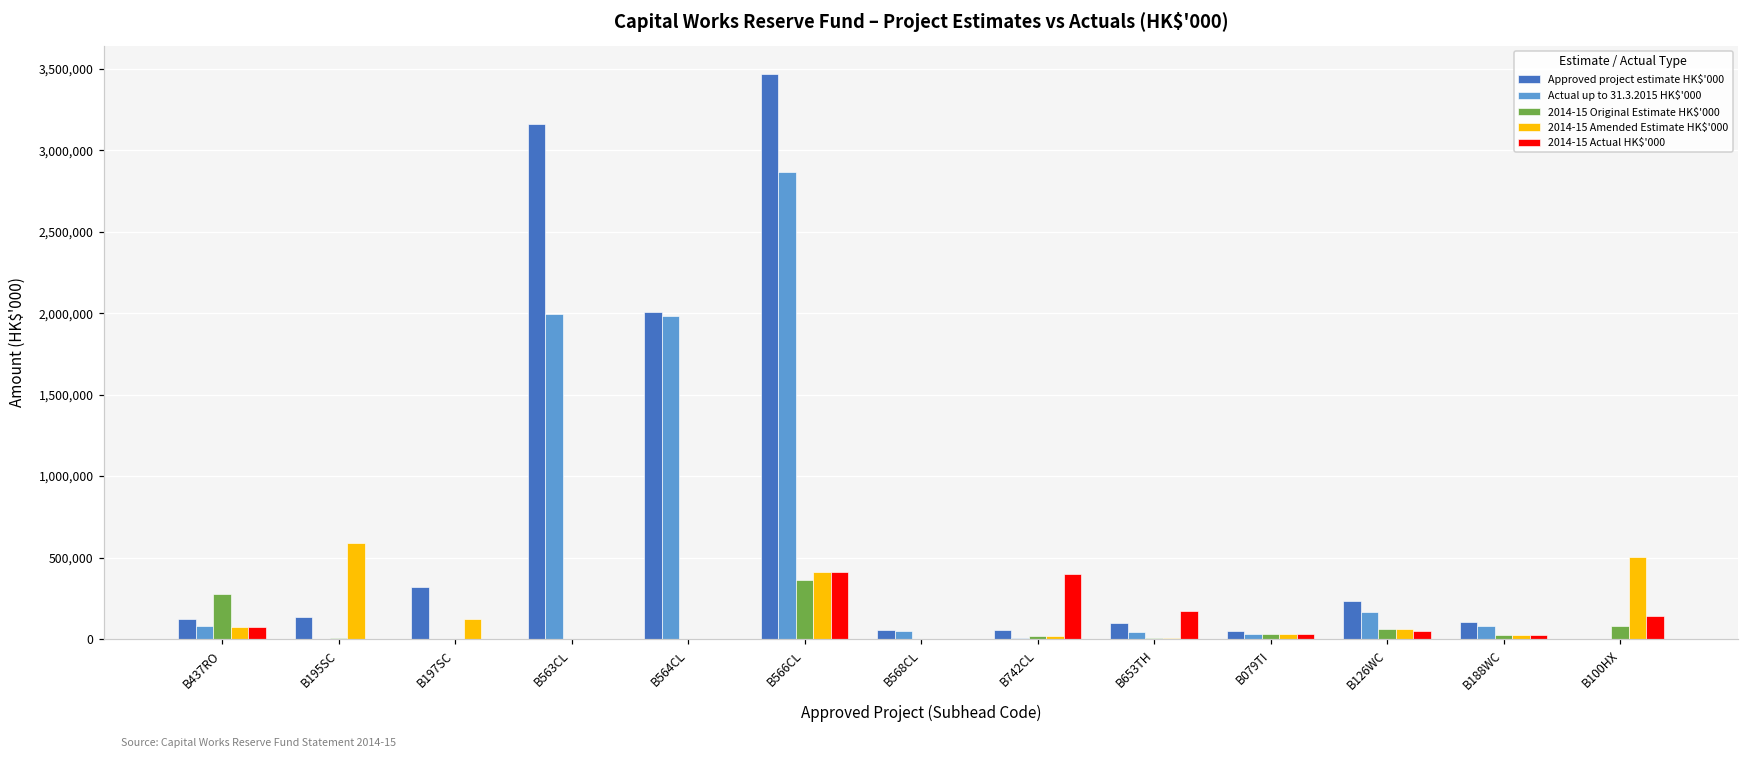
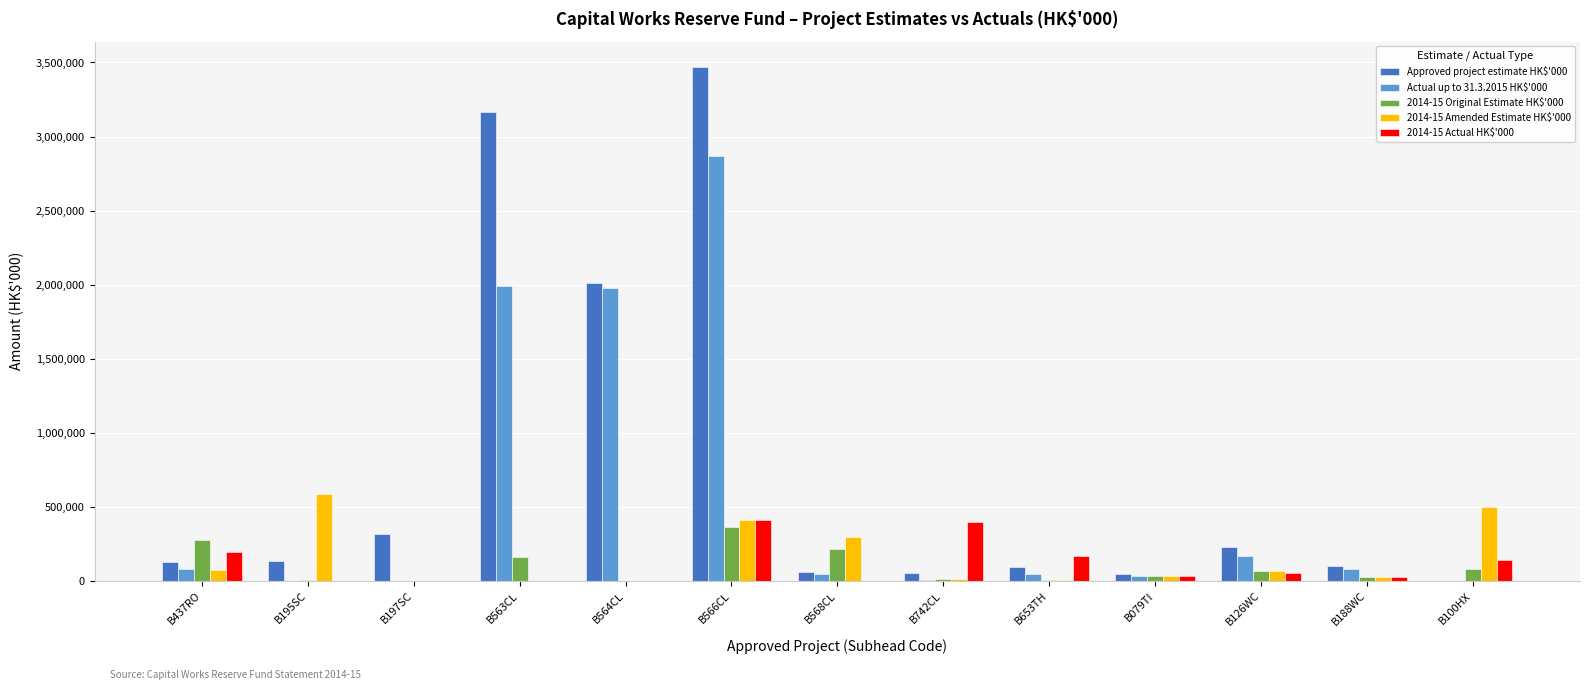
  {
    "2014-15 Original Estimate HK$'000": {
      "B437RO": "280,000",
-     "B563CL": "0",
+     "B563CL": "160,000",
      "B566CL": "360,000",
-     "B568CL": "0",
+     "B568CL": "220,000",
      "B079TI": "30,000",
      "B126WC": "60,000",
      "B188WC": "30,000",
      "B100HX": "80,000"
    },
    "2014-15 Amended Estimate HK$'000": {
      "B437RO": "70,000",
      "B195SC": "590,000",
-     "B197SC": "120,000",
+     "B197SC": "0",
      "B566CL": "410,000",
-     "B568CL": "0",
+     "B568CL": "300,000",
      "B079TI": "30,000",
      "B126WC": "60,000",
      "B188WC": "30,000",
      "B100HX": "500,000"
    },
    "2014-15 Actual HK$'000": {
-     "B437RO": "70,000",
+     "B437RO": "200,000",
      "B195SC": "0",
      "B197SC": "0",
      "B563CL": "0",
      "B566CL": "410,000",
      "B568CL": "0",
      "B742CL": "400,000",
      "B653TH": "170,000",
      "B079TI": "30,000",
      "B126WC": "50,000",
      "B188WC": "30,000",
      "B100HX": "140,000"
    }
  }
